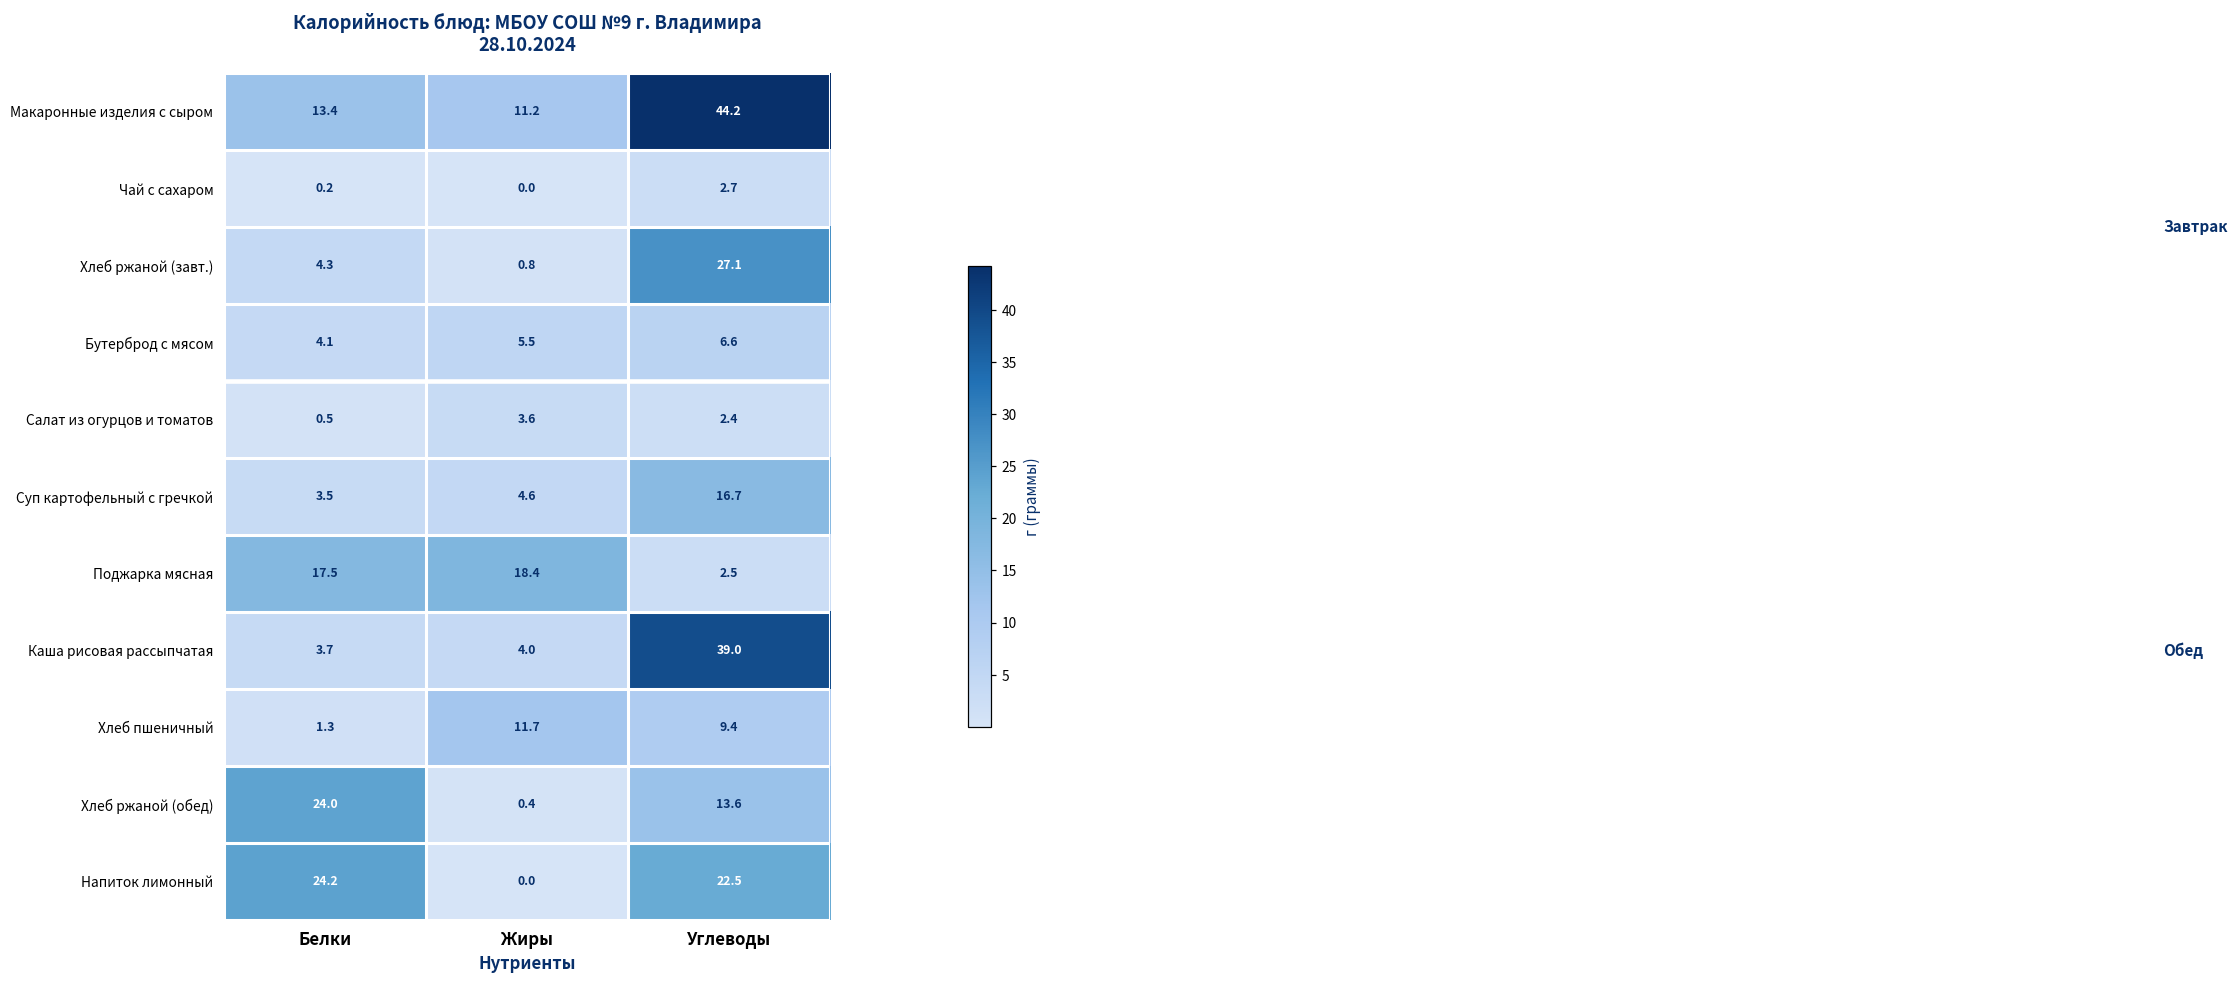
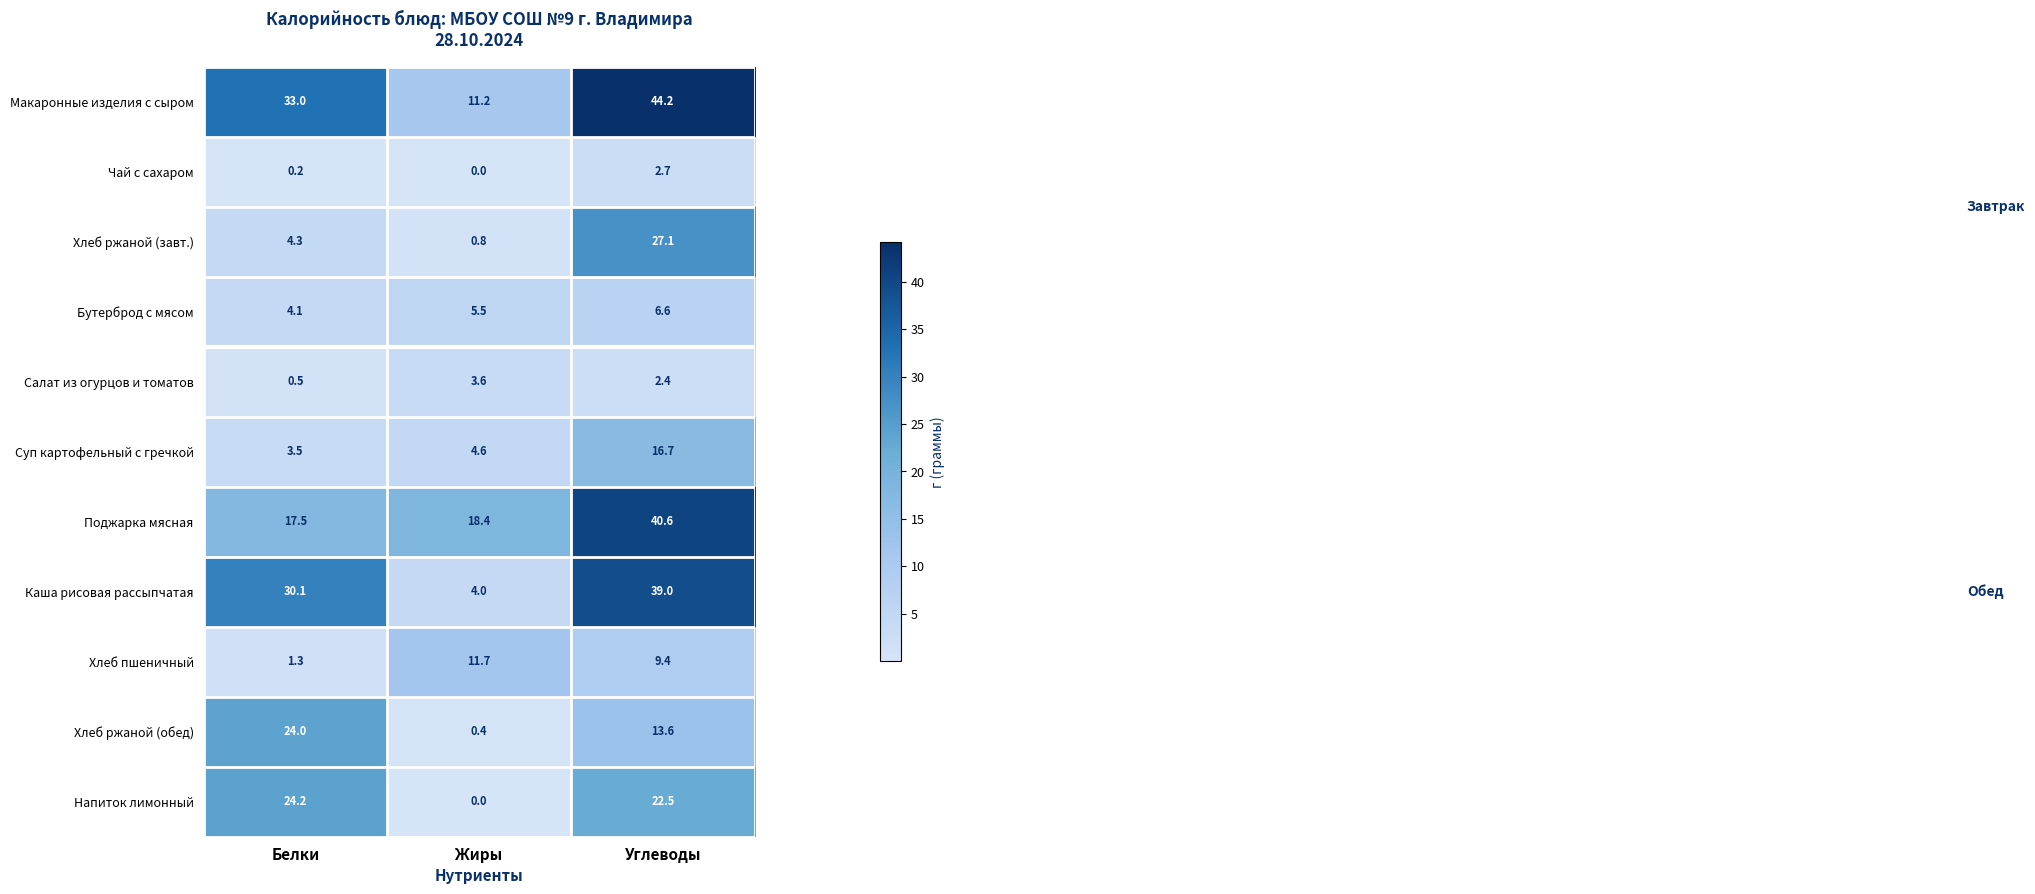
  {
    "Макаронные изделия с сыром": {
-     "Белки": 13.4,
+     "Белки": 33.0,
      "Жиры": 11.2,
      "Углеводы": 44.2
    },
    "Чай с сахаром": {
      "Белки": 0.2,
      "Жиры": 0.0,
      "Углеводы": 2.7
    },
    "Хлеб ржаной (завт.)": {
      "Белки": 4.3,
      "Жиры": 0.8,
      "Углеводы": 27.1
    },
    "Бутерброд с мясом": {
      "Белки": 4.1,
      "Жиры": 5.5,
      "Углеводы": 6.6
    },
    "Салат из огурцов и томатов": {
      "Белки": 0.5,
      "Жиры": 3.6,
      "Углеводы": 2.4
    },
    "Суп картофельный с гречкой": {
      "Белки": 3.5,
      "Жиры": 4.6,
      "Углеводы": 16.7
    },
    "Поджарка мясная": {
      "Белки": 17.5,
      "Жиры": 18.4,
-     "Углеводы": 2.5
+     "Углеводы": 40.6
    },
    "Каша рисовая рассыпчатая": {
-     "Белки": 3.7,
+     "Белки": 30.1,
      "Жиры": 4.0,
      "Углеводы": 39.0
    },
    "Хлеб пшеничный": {
      "Белки": 1.3,
      "Жиры": 11.7,
      "Углеводы": 9.4
    },
    "Хлеб ржаной (обед)": {
      "Белки": 24.0,
      "Жиры": 0.4,
      "Углеводы": 13.6
    },
    "Напиток лимонный": {
      "Белки": 24.2,
      "Жиры": 0.0,
      "Углеводы": 22.5
    }
  }
